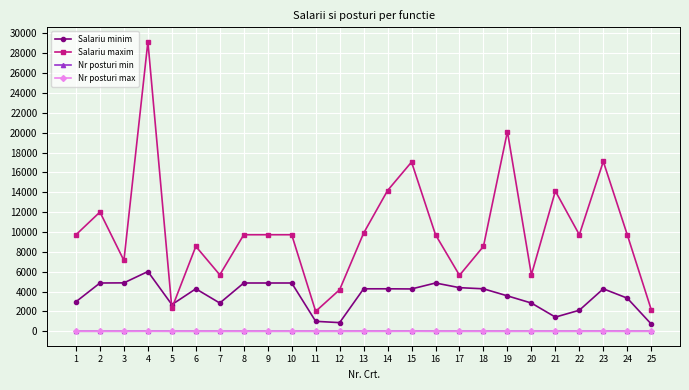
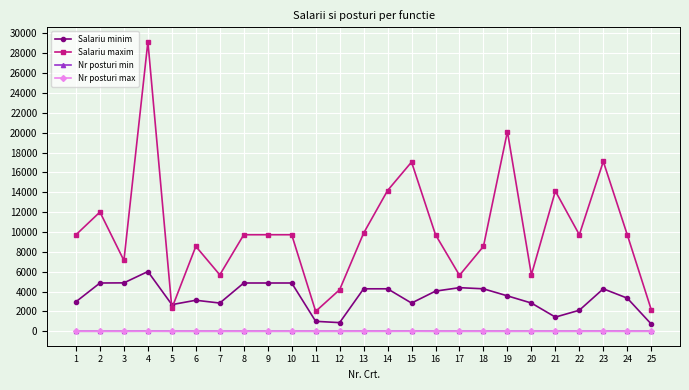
  {
    "Salariu minim": {
      "1": 3000,
      "2": 5000,
      "3": 5000,
      "4": 6000,
      "5": 3000,
-     "6": 4000,
+     "6": 3000,
      "7": 3000,
      "8": 5000,
      "9": 5000,
      "10": 5000,
      "11": 1000,
      "12": 1000,
      "13": 4000,
      "14": 4000,
-     "15": 4000,
-     "16": 5000,
+     "15": 3000,
+     "16": 4000,
      "17": 4000,
      "18": 4000,
      "19": 4000,
      "20": 3000,
      "21": 1000,
      "22": 2000,
      "23": 4000,
      "24": 3000,
      "25": 1000
    },
    "Salariu maxim": {
      "1": 10000,
      "2": 12000,
      "3": 7000,
      "4": 29000,
      "5": 2000,
      "6": 9000,
      "7": 6000,
      "8": 10000,
      "9": 10000,
      "10": 10000,
      "11": 2000,
      "12": 4000,
      "13": 10000,
      "14": 14000,
      "15": 17000,
      "16": 10000,
      "17": 6000,
      "18": 9000,
      "19": 20000,
      "20": 6000,
      "21": 14000,
      "22": 10000,
      "23": 17000,
      "24": 10000,
      "25": 2000
    },
    "Nr posturi max": {
      "1": 0,
      "2": 0,
      "3": 0,
      "4": 0,
      "5": 0,
      "6": 0,
      "7": 0,
      "8": 0,
      "9": 0,
      "10": 0,
      "11": 0,
      "12": 0,
      "13": 0,
      "14": 0,
      "15": 0,
      "16": 0,
      "17": 0,
      "18": 0,
      "19": 0,
      "20": 0,
      "21": 0,
      "22": 0,
      "23": 0,
      "24": 0,
      "25": 0
    }
  }
